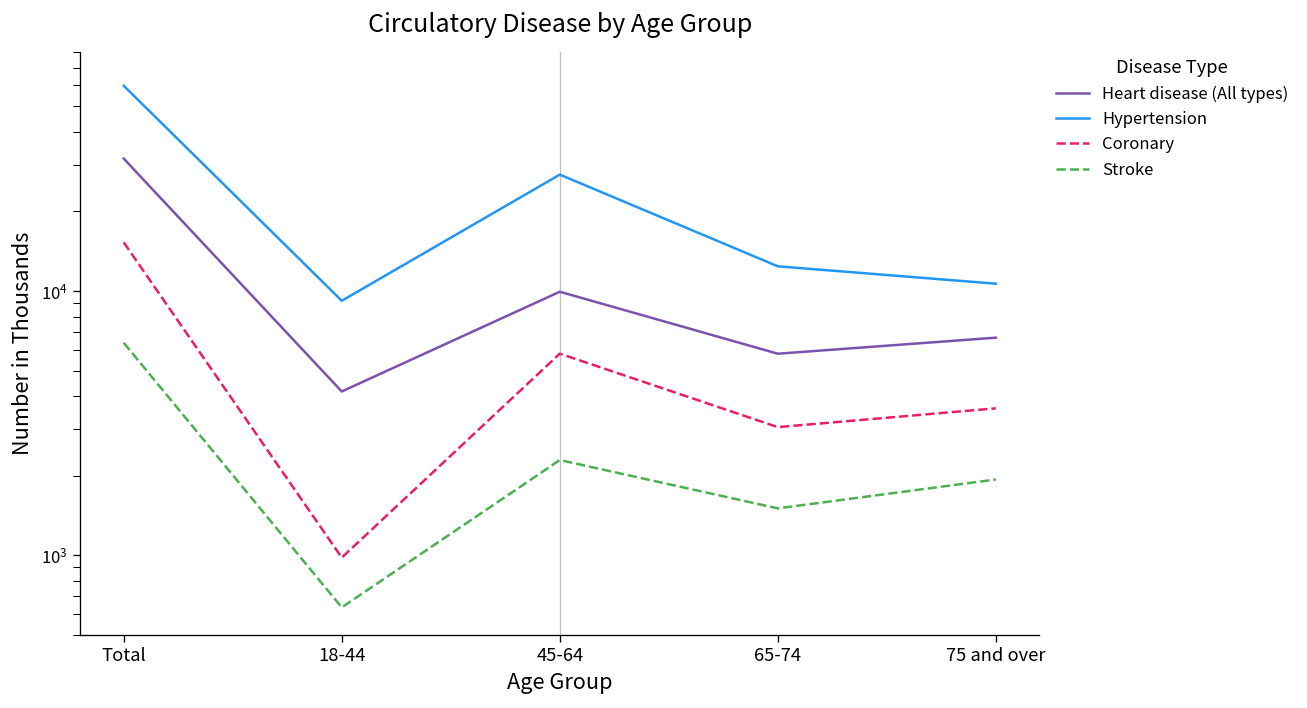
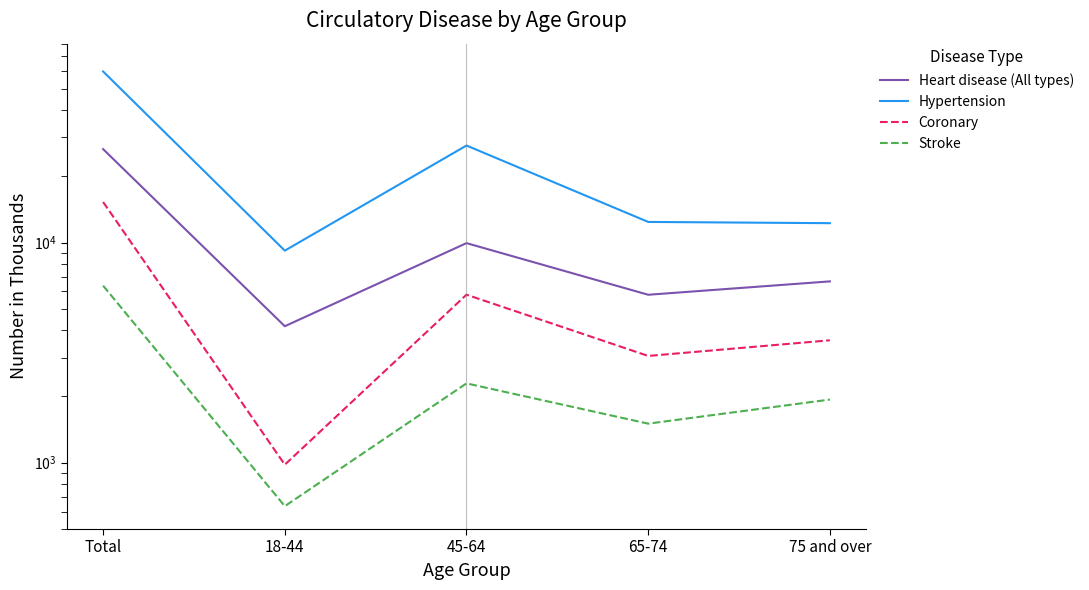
  {
    "Heart disease (All types)": {
-     "Total": 32000,
+     "Total": 27000,
      "18-44": 4200,
      "45-64": 10000,
      "65-74": 5800,
      "75 and over": 6700
    },
    "Hypertension": {
      "Total": 60000,
      "18-44": 9200,
      "45-64": 28000,
      "65-74": 12000,
-     "75 and over": 11000
+     "75 and over": 12000
    },
    "Coronary": {
      "Total": 15000,
      "18-44": 1000,
      "45-64": 5800,
      "65-74": 3100,
      "75 and over": 3600
    },
    "Stroke": {
      "Total": 6400,
      "18-44": 640,
      "45-64": 2300,
      "65-74": 1500,
      "75 and over": 1900
    }
  }
